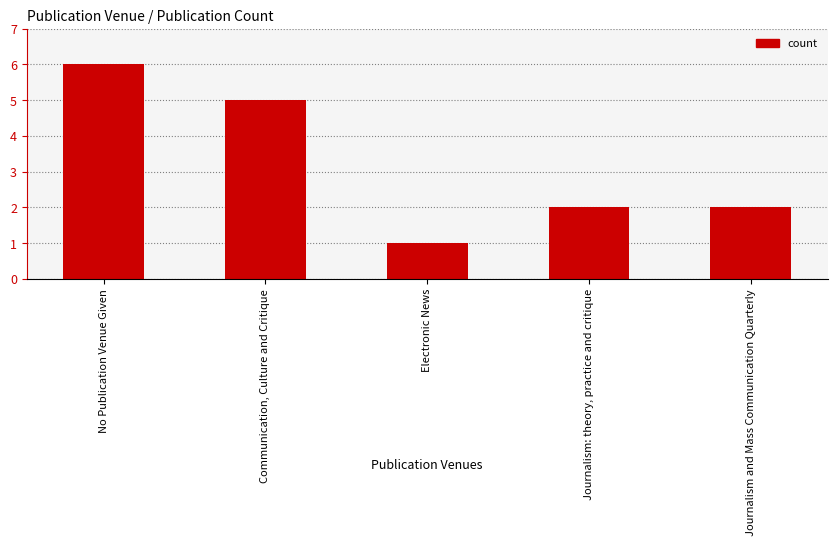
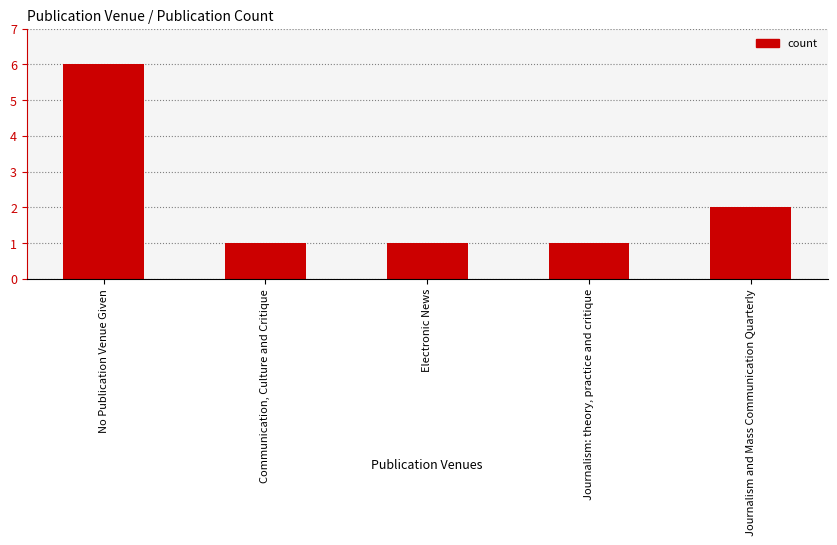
  {
    "No Publication Venue Given": 6,
-   "Communication, Culture and Critique": 5,
+   "Communication, Culture and Critique": 1,
    "Electronic News": 1,
-   "Journalism: theory, practice and critique": 2,
+   "Journalism: theory, practice and critique": 1,
    "Journalism and Mass Communication Quarterly": 2
  }
